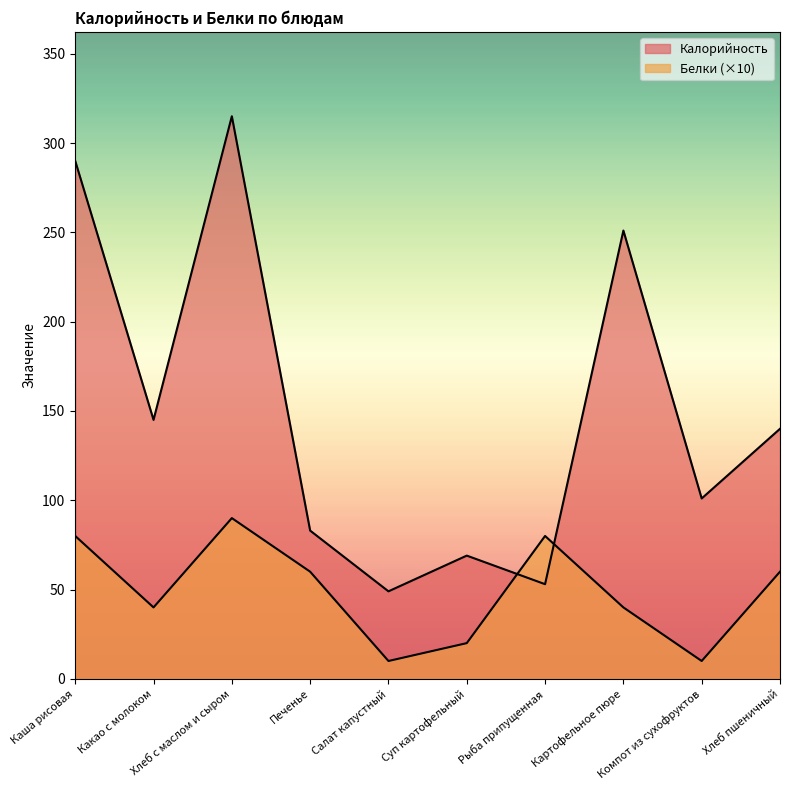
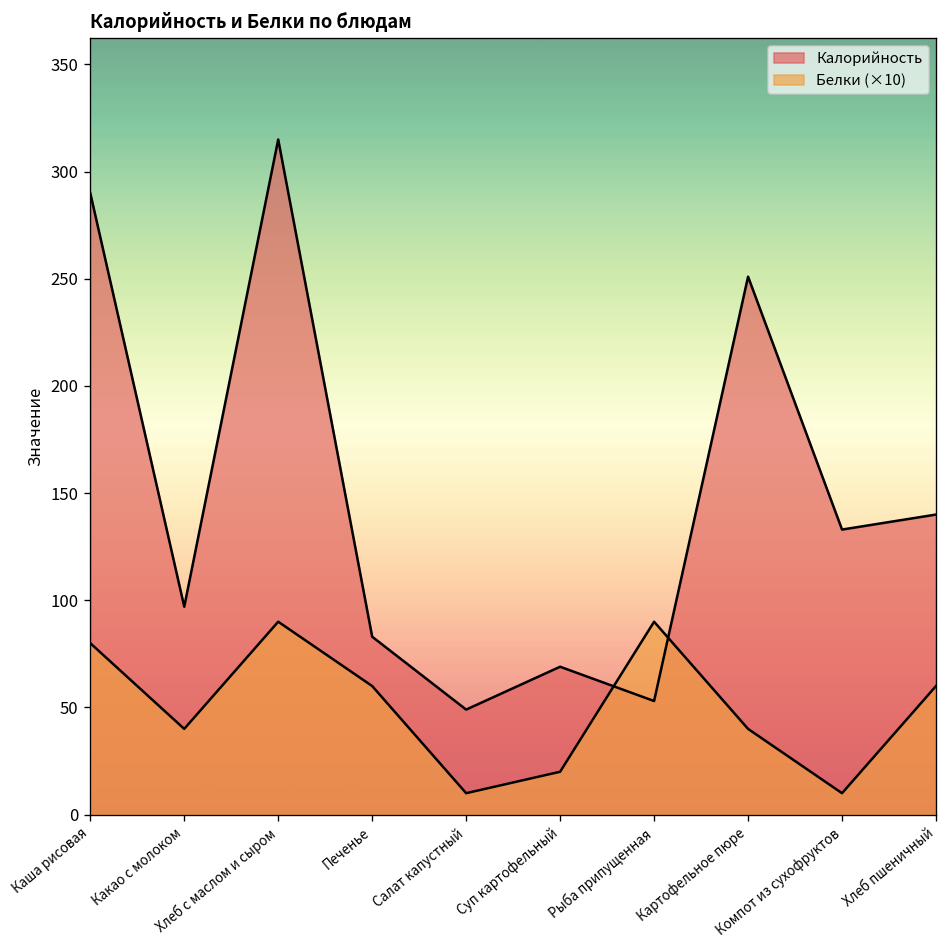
  {
    "Калорийность": {
      "Каша рисовая": 290,
-     "Какао с молоком": 145,
+     "Какао с молоком": 97,
      "Хлеб с маслом и сыром": 315,
      "Печенье": 83,
      "Салат капустный": 49,
      "Суп картофельный": 69,
      "Рыба припущенная": 53,
      "Картофельное пюре": 251,
-     "Компот из сухофруктов": 101,
+     "Компот из сухофруктов": 133,
      "Хлеб пшеничный": 140
    },
    "Белки (×10)": {
      "Каша рисовая": 80,
      "Какао с молоком": 40,
      "Хлеб с маслом и сыром": 90,
      "Печенье": 60,
      "Салат капустный": 10,
      "Суп картофельный": 20,
-     "Рыба припущенная": 80,
+     "Рыба припущенная": 90,
      "Картофельное пюре": 40,
      "Компот из сухофруктов": 10,
      "Хлеб пшеничный": 60
    }
  }
